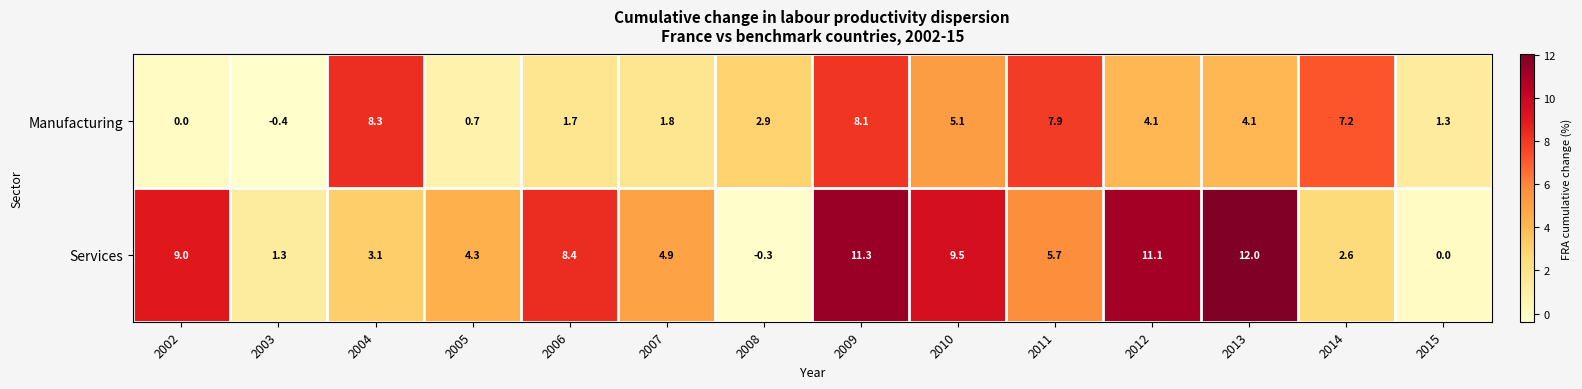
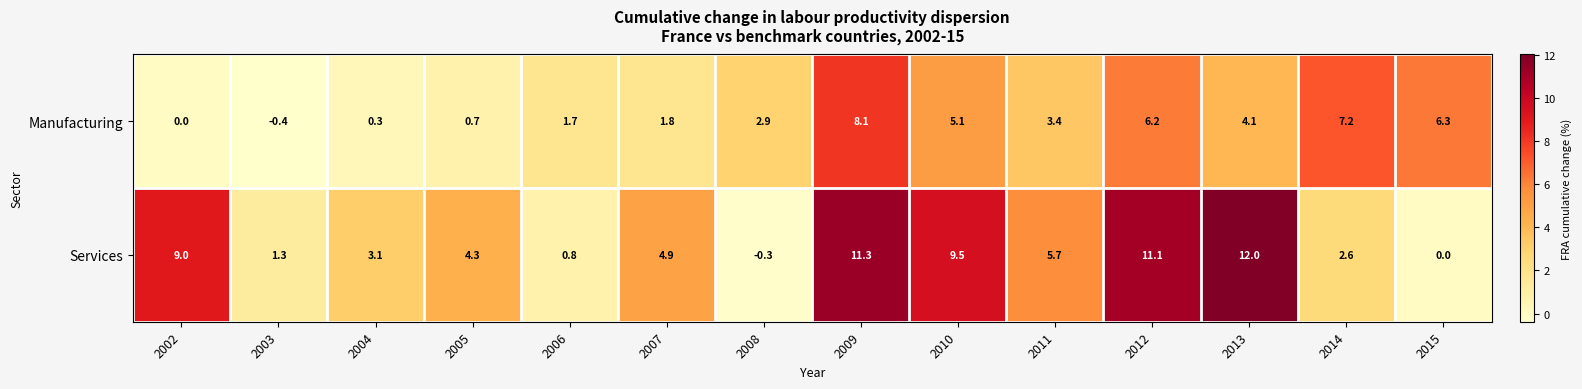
  {
    "Manufacturing": {
      "2002": 0.0,
      "2003": -0.4,
-     "2004": 8.3,
+     "2004": 0.3,
      "2005": 0.7,
      "2006": 1.7,
      "2007": 1.8,
      "2008": 2.9,
      "2009": 8.1,
      "2010": 5.1,
-     "2011": 7.9,
-     "2012": 4.1,
+     "2011": 3.4,
+     "2012": 6.2,
      "2013": 4.1,
      "2014": 7.2,
-     "2015": 1.3
+     "2015": 6.3
    },
    "Services": {
      "2002": 9.0,
      "2003": 1.3,
      "2004": 3.1,
      "2005": 4.3,
-     "2006": 8.4,
+     "2006": 0.8,
      "2007": 4.9,
      "2008": -0.3,
      "2009": 11.3,
      "2010": 9.5,
      "2011": 5.7,
      "2012": 11.1,
      "2013": 12.0,
      "2014": 2.6,
      "2015": 0.0
    }
  }
